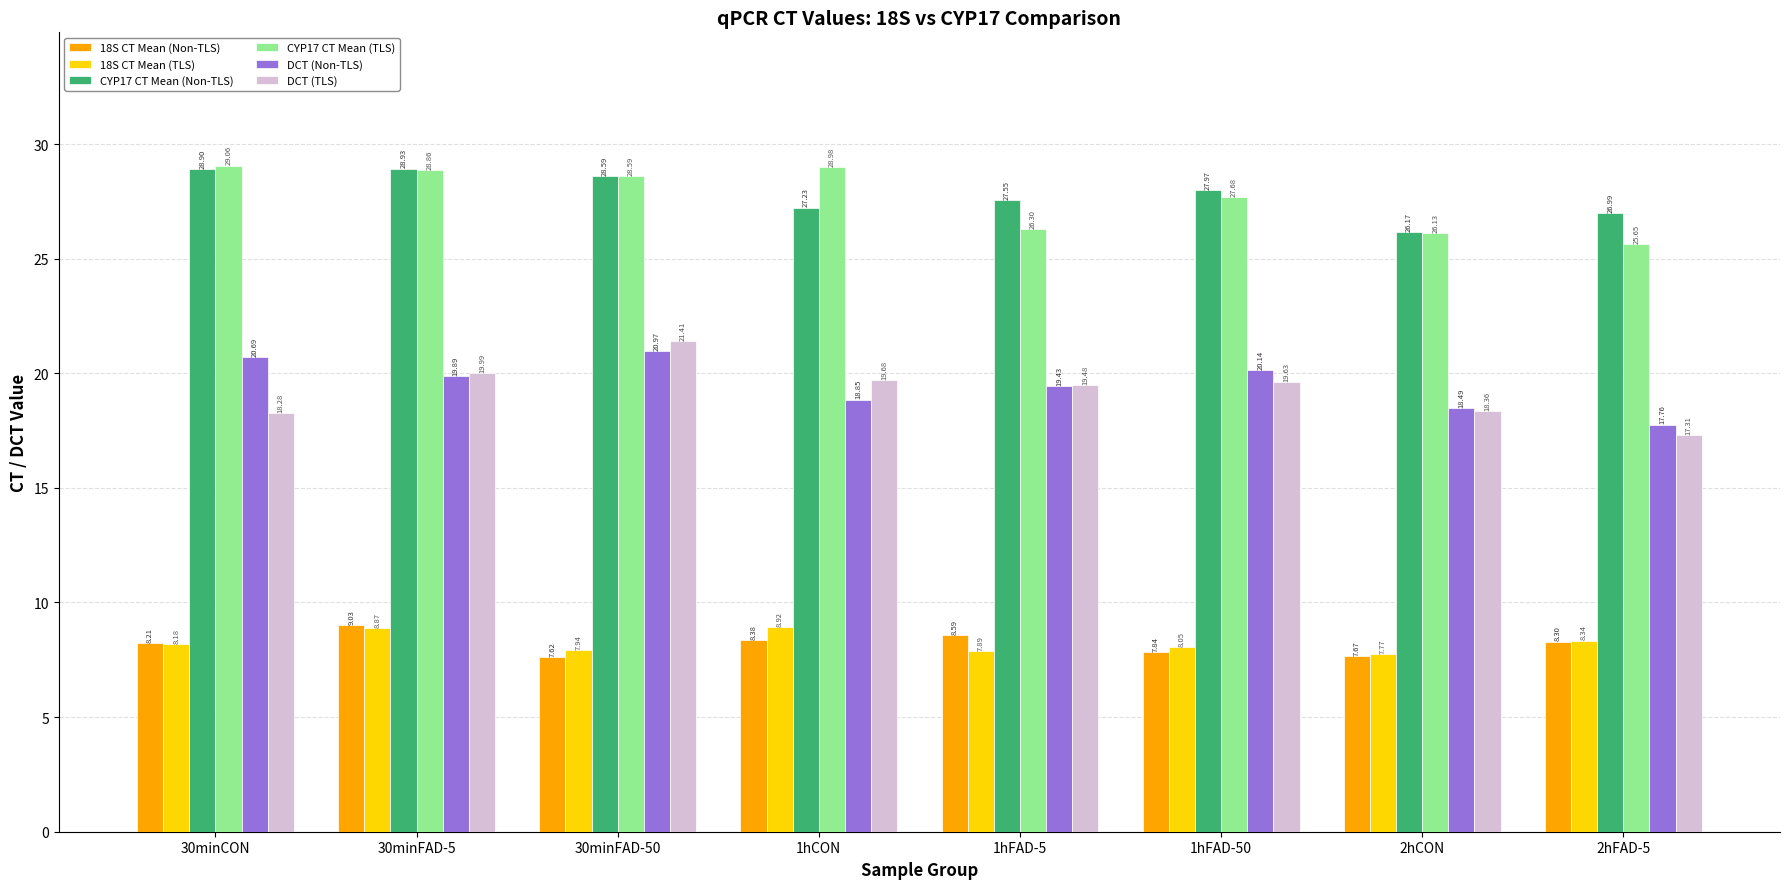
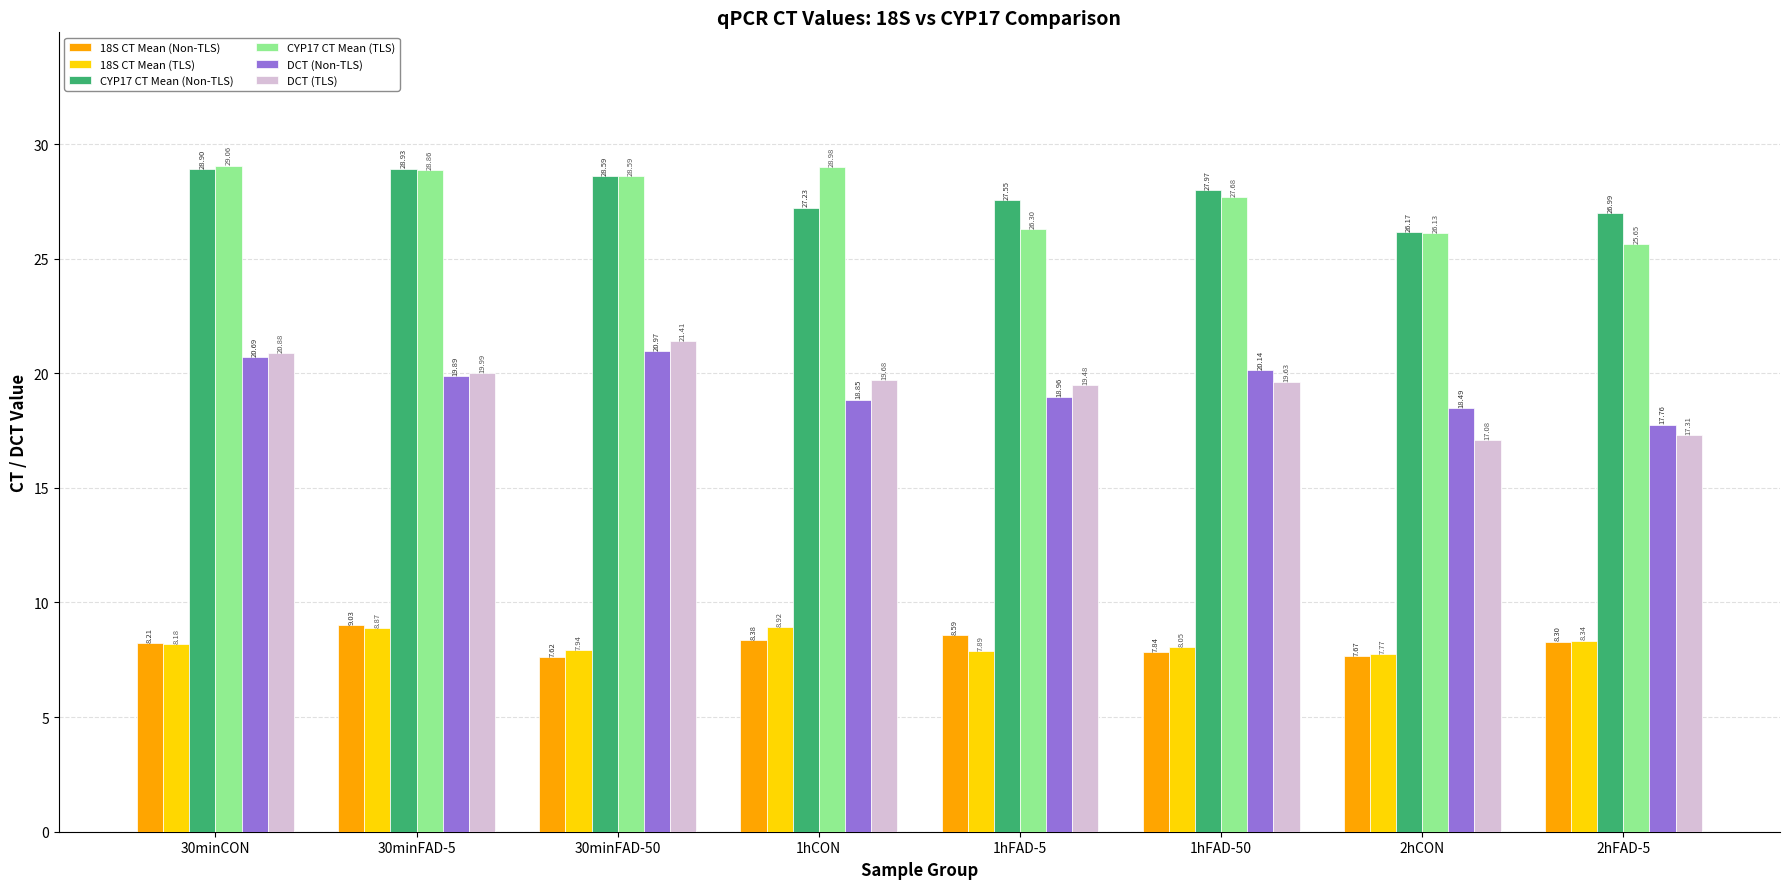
  {
    "CYP17 CT Mean (Non-TLS)": {
      "30minCON": 28.90,
      "30minFAD-5": 28.93,
      "30minFAD-50": 28.59,
      "1hCON": 27.23,
      "1hFAD-5": 27.55,
      "1hFAD-50": 27.97,
      "2hCON": 26.17,
      "2hFAD-5": 26.99
    },
    "CYP17 CT Mean (TLS)": {
      "30minCON": 29.06,
      "30minFAD-5": 28.86,
      "30minFAD-50": 28.59,
      "1hCON": 28.98,
      "1hFAD-5": 26.30,
      "1hFAD-50": 27.68,
      "2hCON": 26.13,
      "2hFAD-5": 25.65
    },
    "DCT (Non-TLS)": {
      "30minCON": 20.69,
      "30minFAD-5": 19.89,
      "30minFAD-50": 20.97,
      "1hCON": 18.85,
-     "1hFAD-5": 19.43,
+     "1hFAD-5": 18.96,
      "1hFAD-50": 20.14,
      "2hCON": 18.49,
      "2hFAD-5": 17.76
    },
    "DCT (TLS)": {
-     "30minCON": 18.28,
+     "30minCON": 20.88,
      "30minFAD-5": 19.99,
      "30minFAD-50": 21.41,
      "1hCON": 19.68,
      "1hFAD-5": 19.48,
      "1hFAD-50": 19.63,
-     "2hCON": 18.36,
+     "2hCON": 17.08,
      "2hFAD-5": 17.31
    }
  }
